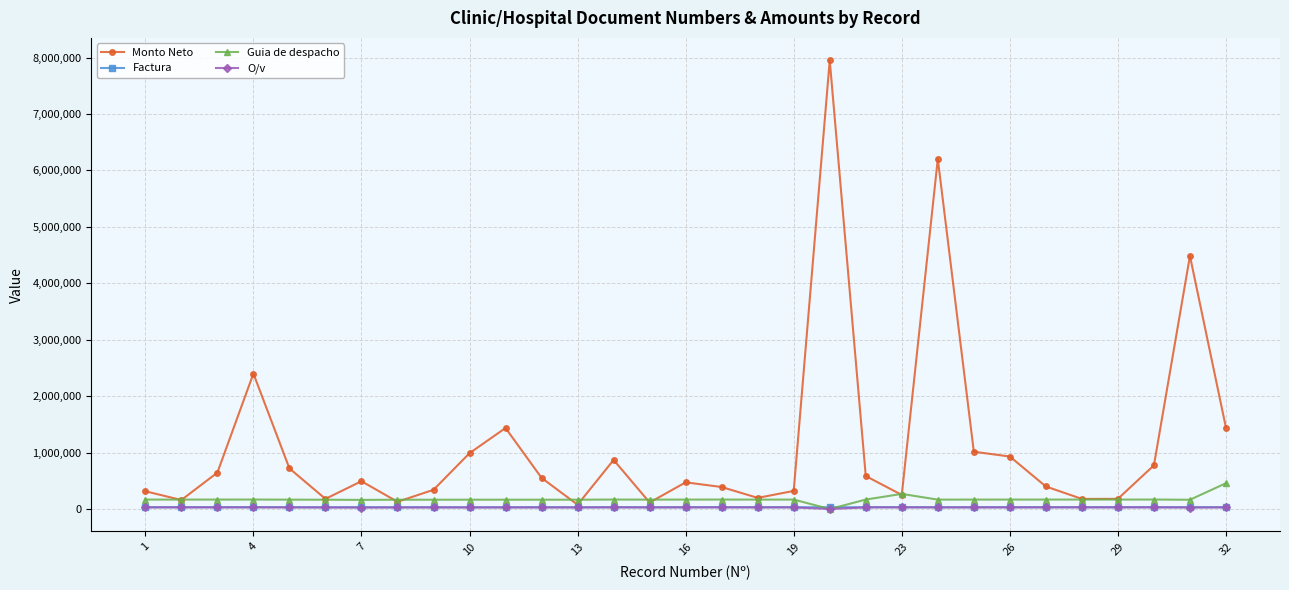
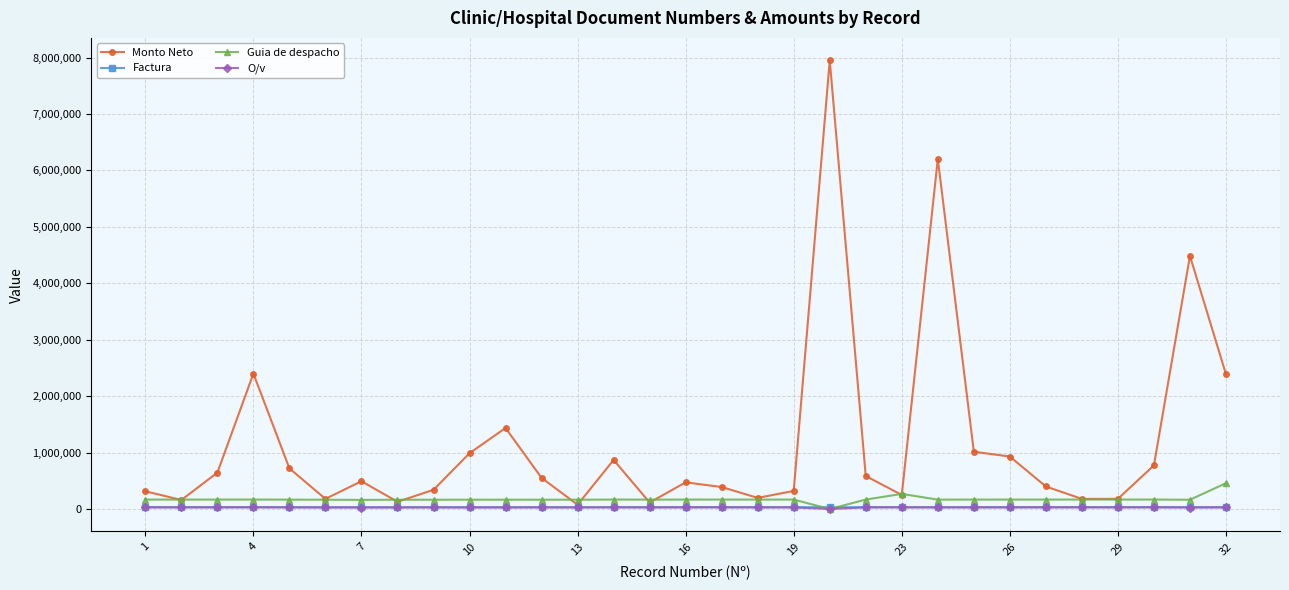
  {
    "Monto Neto": {
-     "32": "1,400,000"
+     "32": "2,400,000"
    },
    "Guia de despacho": {
      "32": "500,000"
    }
  }
